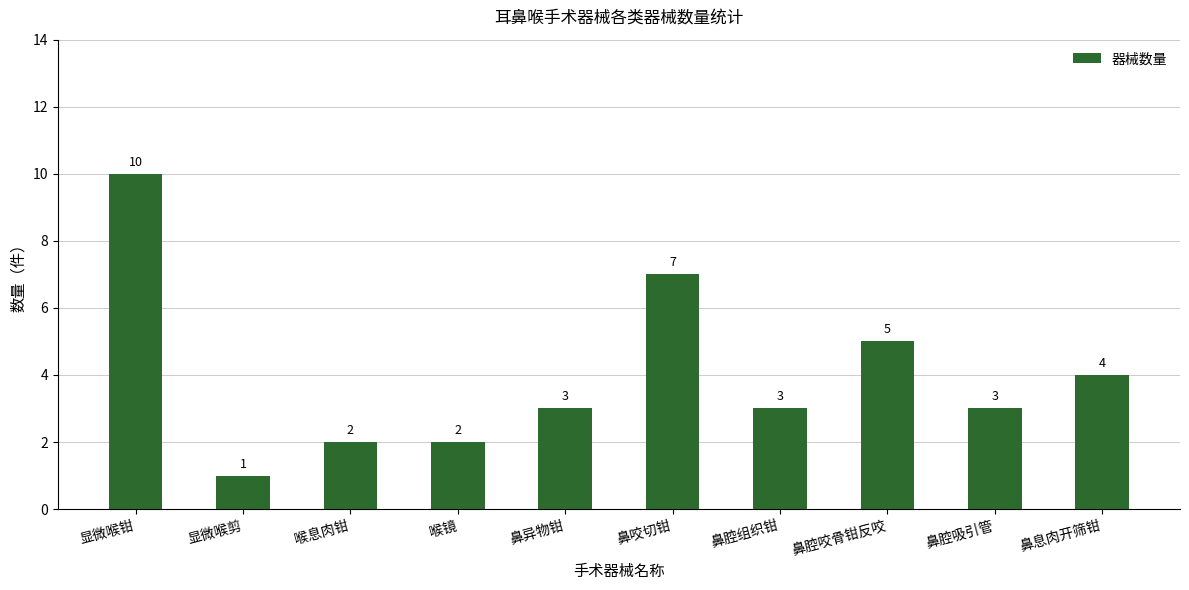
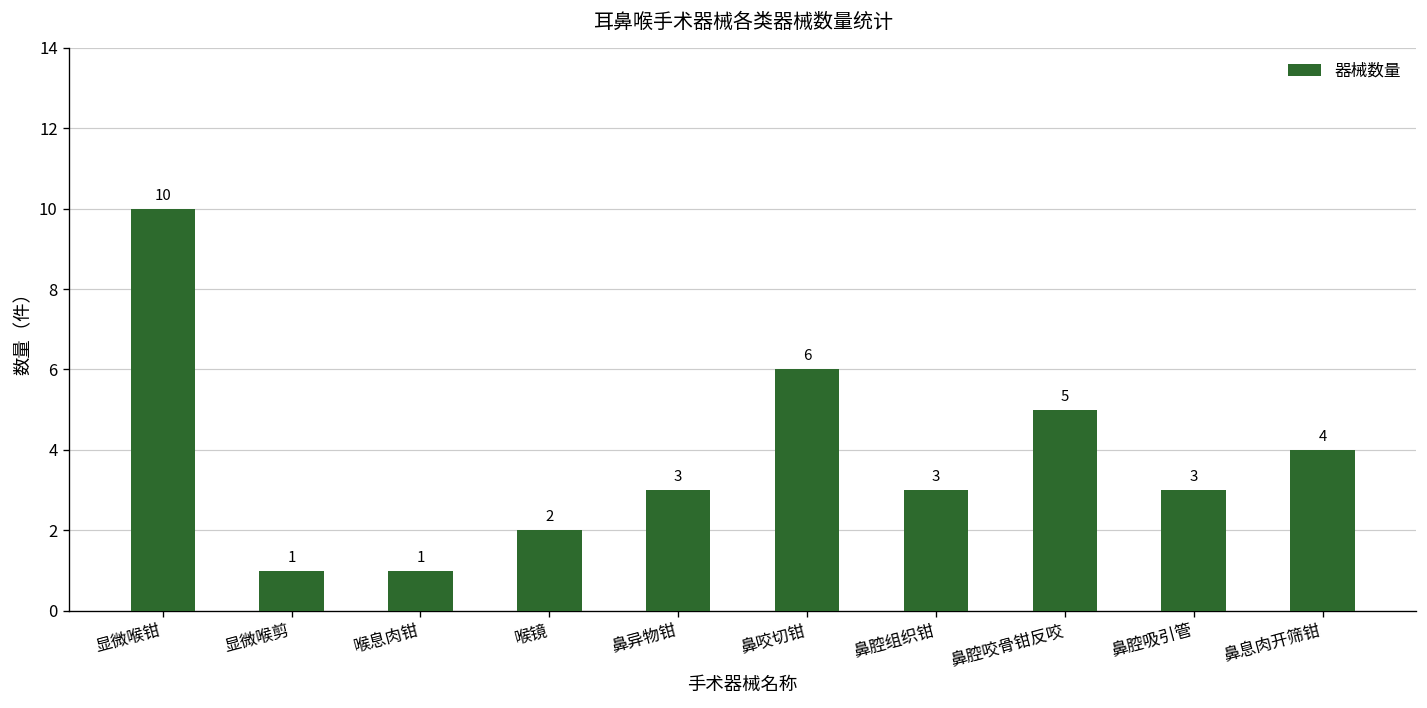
  {
    "显微喉钳": 10,
    "显微喉剪": 1,
-   "喉息肉钳": 2,
+   "喉息肉钳": 1,
    "喉镜": 2,
    "鼻异物钳": 3,
-   "鼻咬切钳": 7,
+   "鼻咬切钳": 6,
    "鼻腔组织钳": 3,
    "鼻腔咬骨钳反咬": 5,
    "鼻腔吸引管": 3,
    "鼻息肉开筛钳": 4
  }
